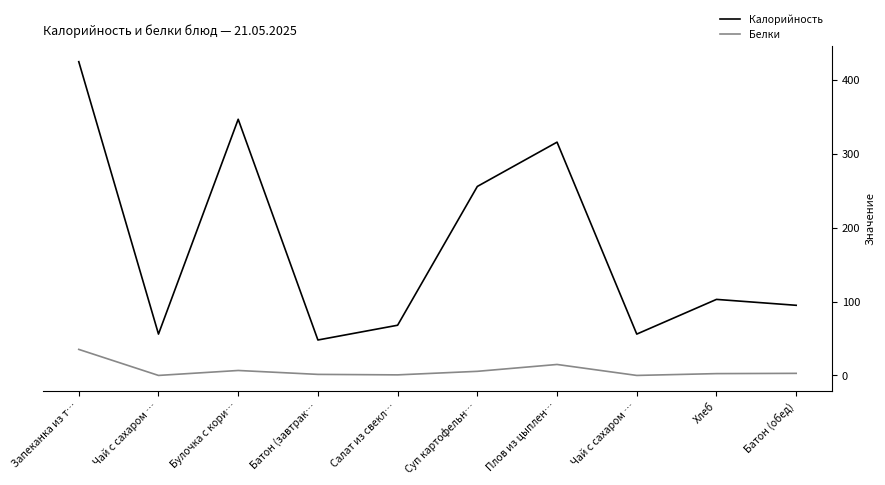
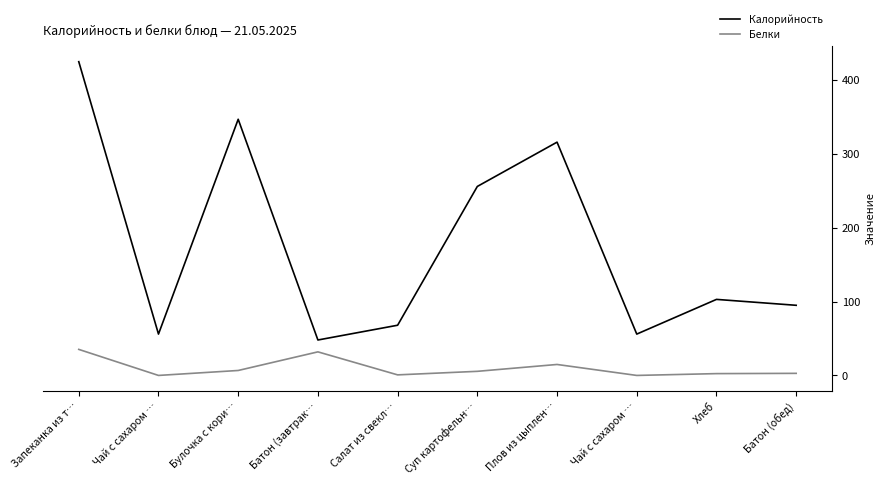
  {
    "Калорийность": {
      "Запеканка из т…": 430,
      "Булочка с кори…": 350,
      "Батон (завтрак…": 50,
      "Салат из свекл…": 70,
      "Суп картофельн…": 260,
      "Плов из цыплен…": 320,
      "Хлеб": 100,
      "Батон (обед)": 100
    },
    "Белки": {
      "Запеканка из т…": 40,
      "Булочка с кори…": 10,
-     "Батон (завтрак…": 0,
+     "Батон (завтрак…": 30,
      "Салат из свекл…": 0,
      "Суп картофельн…": 10,
      "Плов из цыплен…": 10,
      "Хлеб": 0,
      "Батон (обед)": 0
    }
  }
